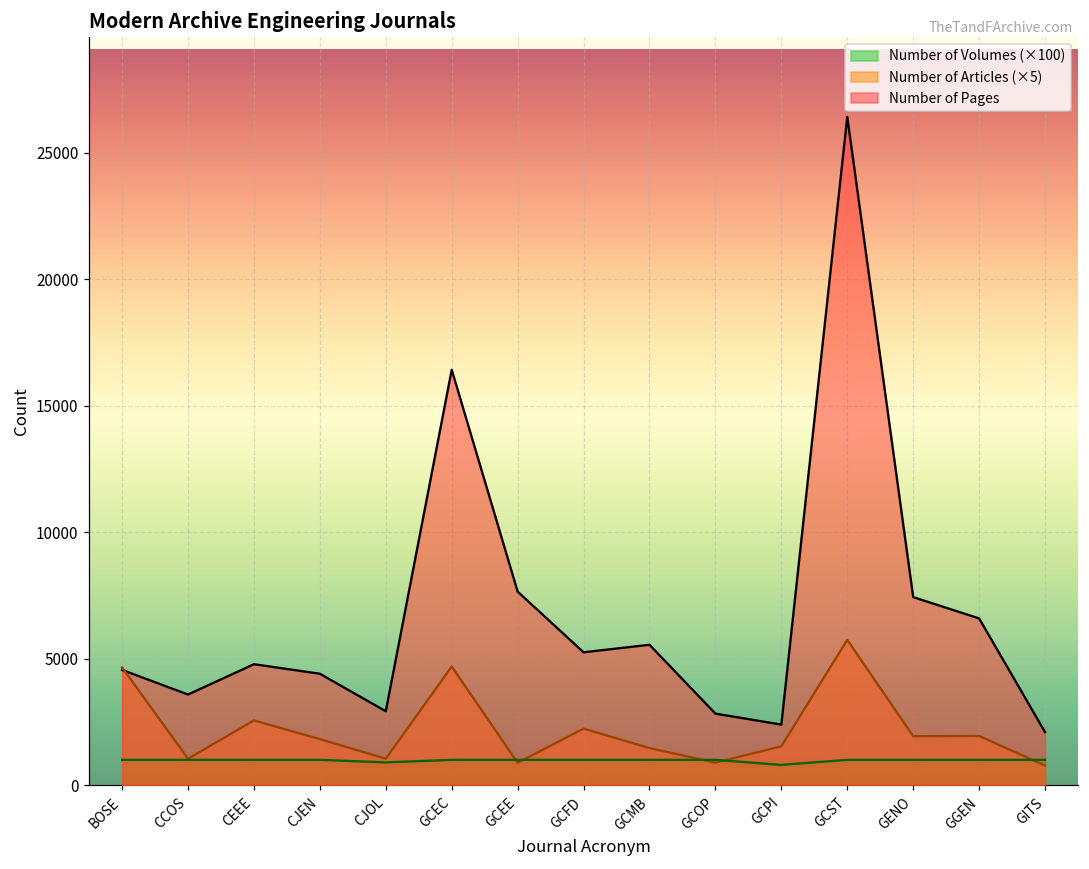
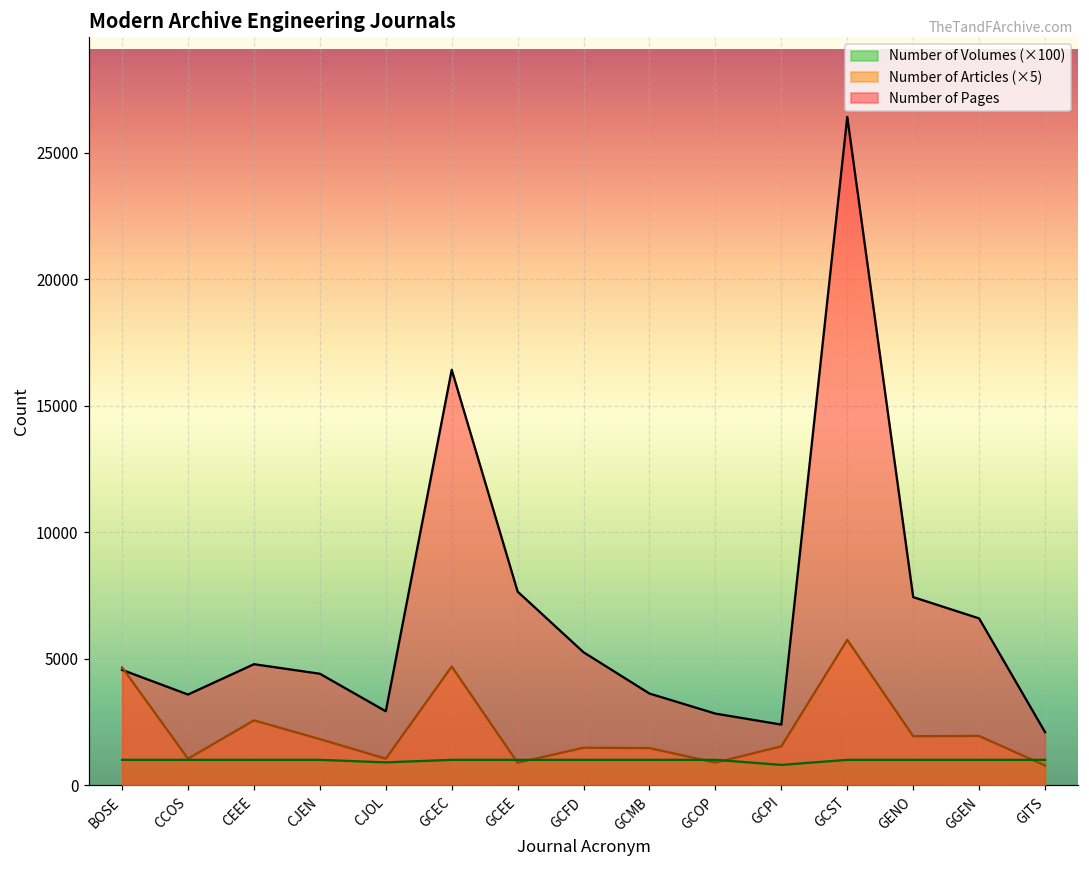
  {
    "Number of Volumes (×100)": {
      "BOSE": 1000,
      "CEEE": 1000,
      "CJEN": 1000,
      "CJOL": 900,
      "GCEC": 1000,
      "GCEE": 1000,
      "GCFD": 1000,
      "GCMB": 1000,
      "GCPI": 800,
      "GCST": 1000,
      "GENO": 1000,
      "GGEN": 1000,
      "GITS": 1000
    },
    "Number of Articles (×5)": {
      "CEEE": 2600,
      "CJEN": 1800,
      "CJOL": 1000,
      "GCEC": 4700,
      "GCEE": 900,
-     "GCFD": 2200,
+     "GCFD": 1500,
      "GCMB": 1500,
      "GCPI": 1500,
      "GCST": 5700,
      "GENO": 1900,
      "GGEN": 1900,
      "GITS": 800
    },
    "Number of Pages": {
      "CCOS": 3600,
      "CEEE": 4800,
      "CJEN": 4400,
      "CJOL": 2900,
      "GCEC": 16400,
      "GCEE": 7700,
      "GCFD": 5300,
-     "GCMB": 5500,
+     "GCMB": 3600,
      "GCOP": 2800,
      "GCPI": 2400,
      "GCST": 26400,
      "GENO": 7400,
      "GGEN": 6600,
      "GITS": 2100
    }
  }
